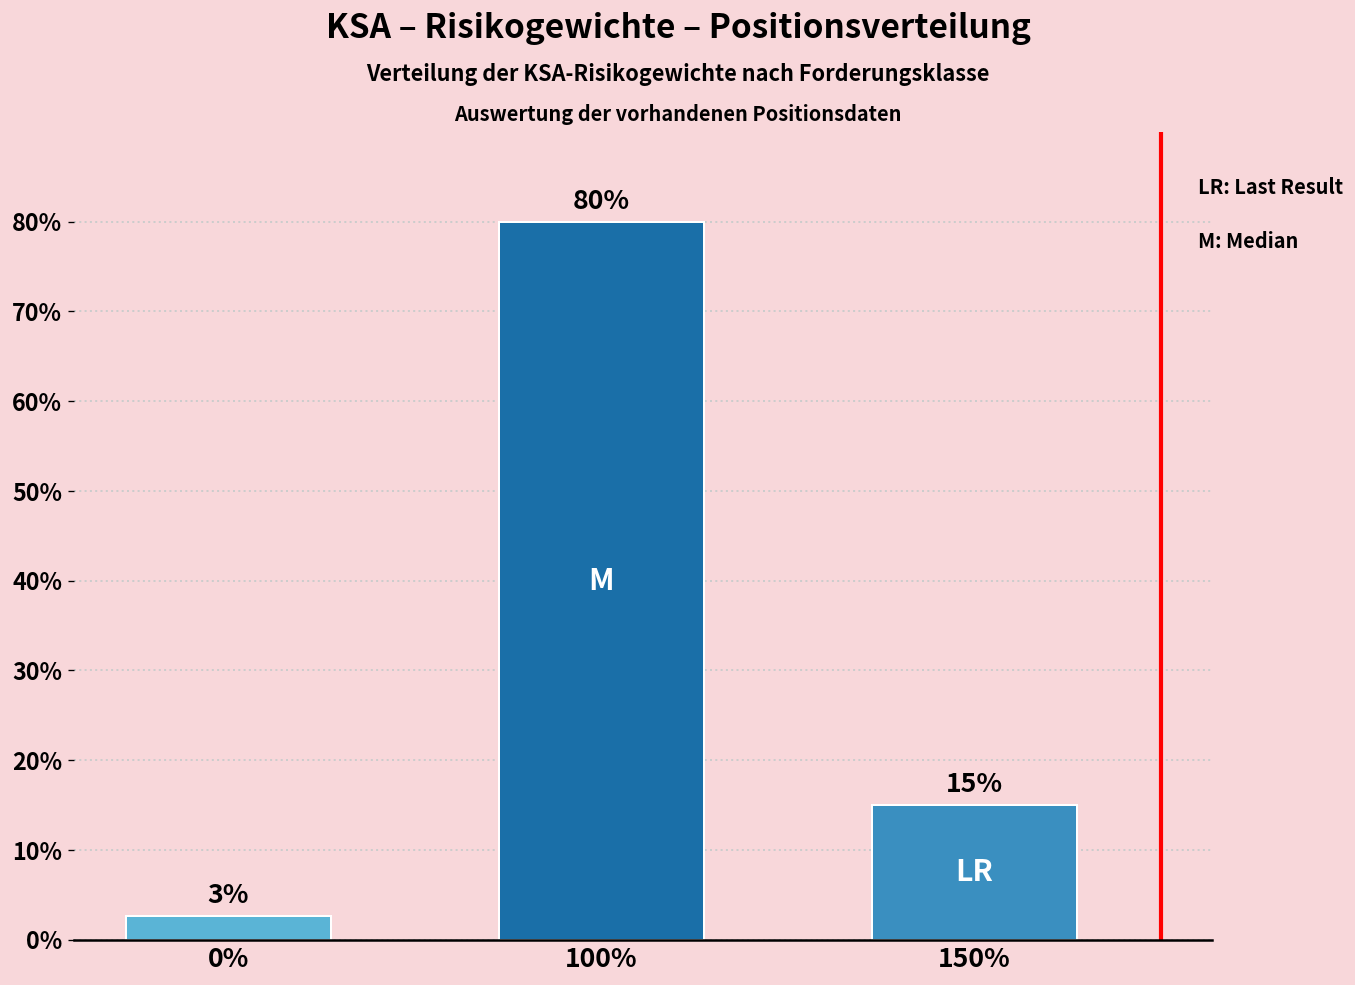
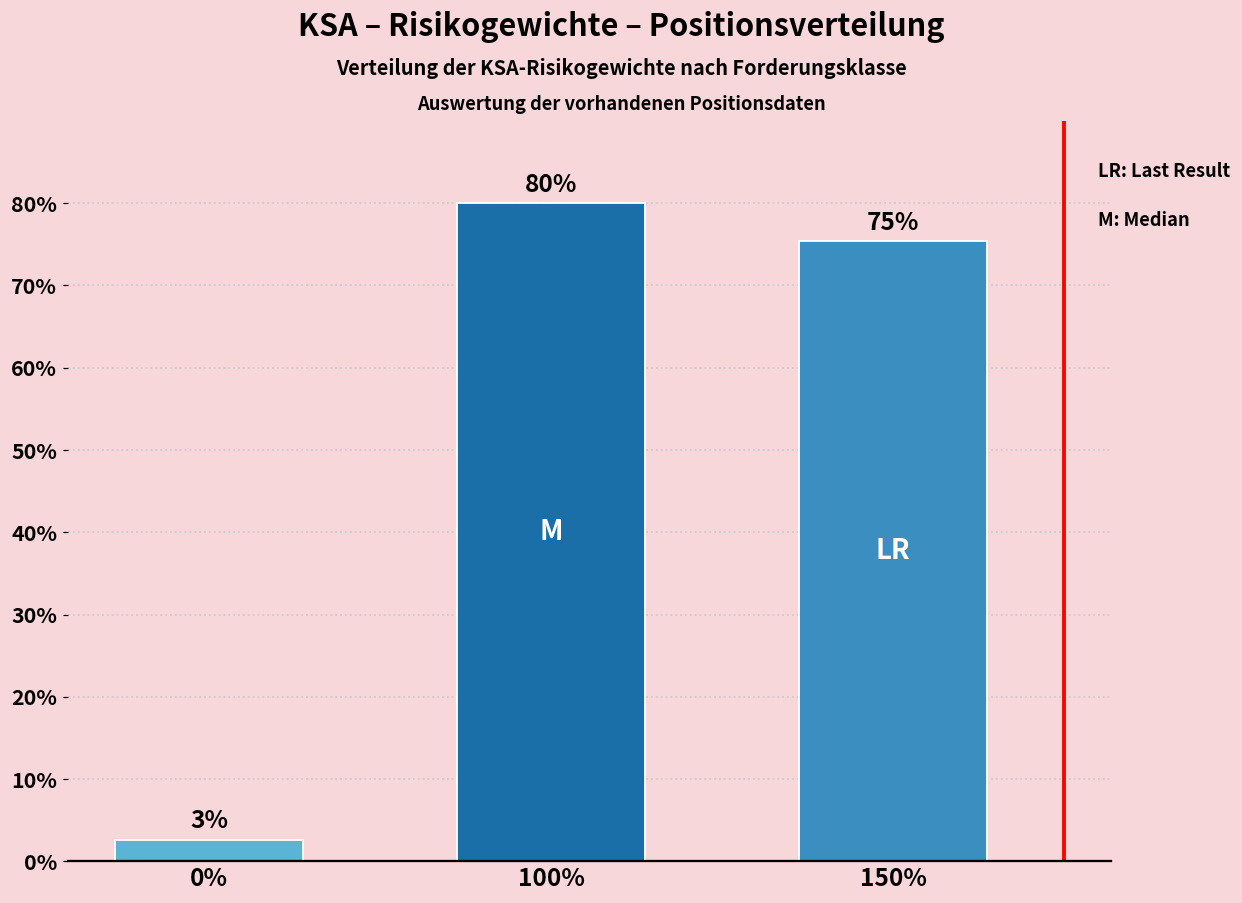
  {
    "0%": "3%",
    "100%": "80%",
-   "150%": "15%"
+   "150%": "75%"
  }
